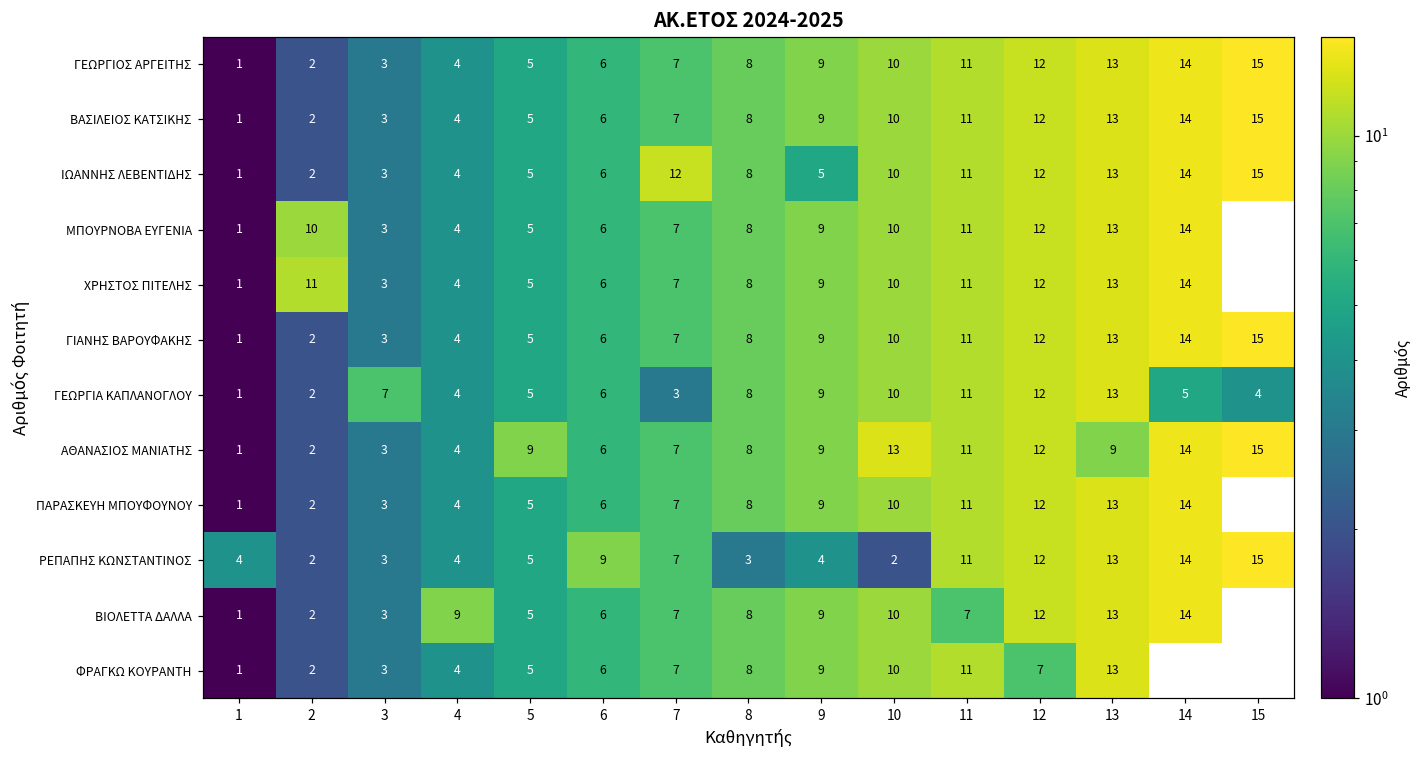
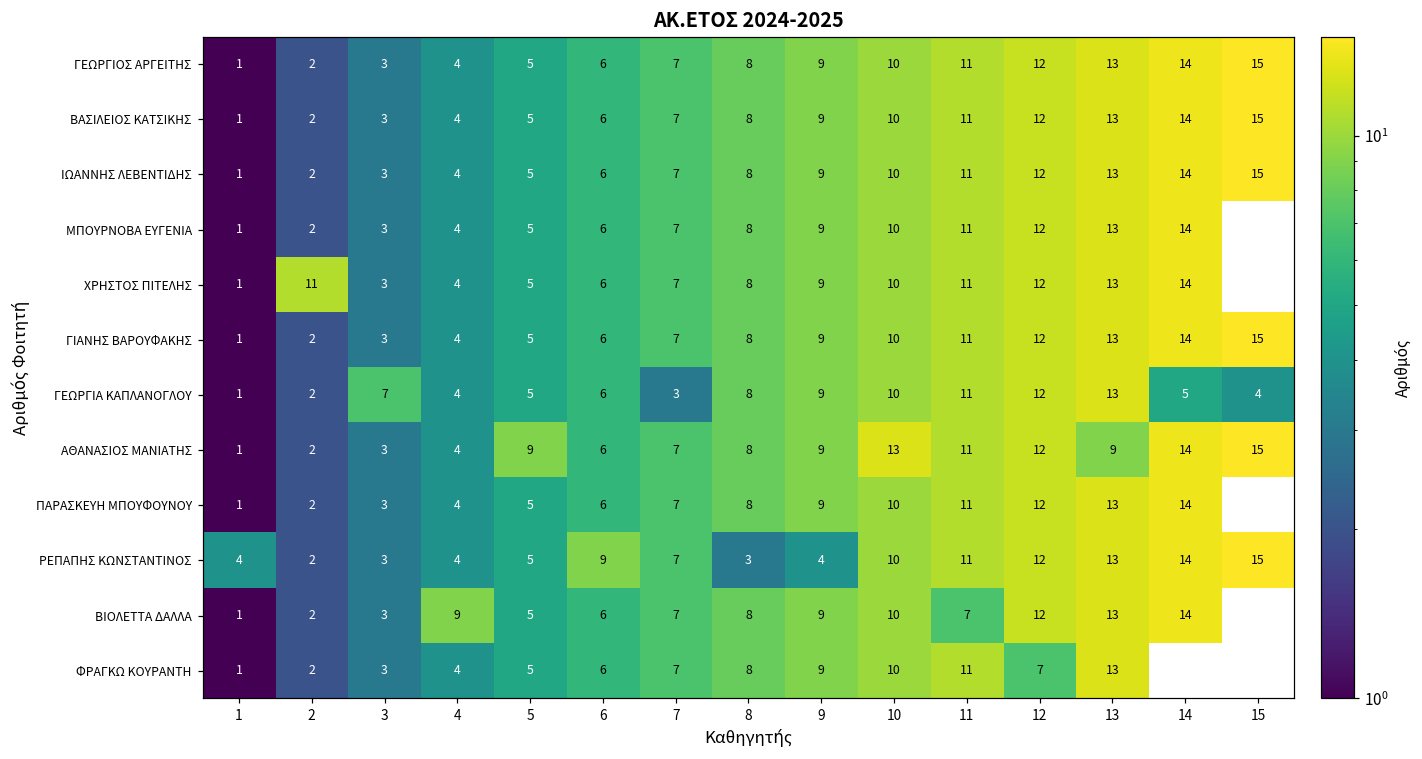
  {
    "ΓΕΩΡΓΙΟΣ ΑΡΓΕΙΤΗΣ": {
      "1": 1,
      "2": 2,
      "3": 3,
      "4": 4,
      "5": 5,
      "6": 6,
      "7": 7,
      "8": 8,
      "9": 9,
      "10": 10,
      "11": 11,
      "12": 12,
      "13": 13,
      "14": 14,
      "15": 15
    },
    "ΒΑΣΙΛΕΙΟΣ ΚΑΤΣΙΚΗΣ": {
      "1": 1,
      "2": 2,
      "3": 3,
      "4": 4,
      "5": 5,
      "6": 6,
      "7": 7,
      "8": 8,
      "9": 9,
      "10": 10,
      "11": 11,
      "12": 12,
      "13": 13,
      "14": 14,
      "15": 15
    },
    "ΙΩΑΝΝΗΣ ΛΕΒΕΝΤΙΔΗΣ": {
      "1": 1,
      "2": 2,
      "3": 3,
      "4": 4,
      "5": 5,
      "6": 6,
-     "7": 12,
+     "7": 7,
      "8": 8,
-     "9": 5,
+     "9": 9,
      "10": 10,
      "11": 11,
      "12": 12,
      "13": 13,
      "14": 14,
      "15": 15
    },
    "ΜΠΟΥΡΝΟΒΑ ΕΥΓΕΝΙΑ": {
      "1": 1,
-     "2": 10,
+     "2": 2,
      "3": 3,
      "4": 4,
      "5": 5,
      "6": 6,
      "7": 7,
      "8": 8,
      "9": 9,
      "10": 10,
      "11": 11,
      "12": 12,
      "13": 13,
      "14": 14
    },
    "ΧΡΗΣΤΟΣ ΠΙΤΕΛΗΣ": {
      "1": 1,
      "2": 11,
      "3": 3,
      "4": 4,
      "5": 5,
      "6": 6,
      "7": 7,
      "8": 8,
      "9": 9,
      "10": 10,
      "11": 11,
      "12": 12,
      "13": 13,
      "14": 14
    },
    "ΓΙΑΝΗΣ ΒΑΡΟΥΦΑΚΗΣ": {
      "1": 1,
      "2": 2,
      "3": 3,
      "4": 4,
      "5": 5,
      "6": 6,
      "7": 7,
      "8": 8,
      "9": 9,
      "10": 10,
      "11": 11,
      "12": 12,
      "13": 13,
      "14": 14,
      "15": 15
    },
    "ΓΕΩΡΓΙΑ ΚΑΠΛΑΝΟΓΛΟΥ": {
      "1": 1,
      "2": 2,
      "3": 7,
      "4": 4,
      "5": 5,
      "6": 6,
      "7": 3,
      "8": 8,
      "9": 9,
      "10": 10,
      "11": 11,
      "12": 12,
      "13": 13,
      "14": 5,
      "15": 4
    },
    "ΑΘΑΝΑΣΙΟΣ ΜΑΝΙΑΤΗΣ": {
      "1": 1,
      "2": 2,
      "3": 3,
      "4": 4,
      "5": 9,
      "6": 6,
      "7": 7,
      "8": 8,
      "9": 9,
      "10": 13,
      "11": 11,
      "12": 12,
      "13": 9,
      "14": 14,
      "15": 15
    },
    "ΠΑΡΑΣΚΕΥΗ ΜΠΟΥΦΟΥΝΟΥ": {
      "1": 1,
      "2": 2,
      "3": 3,
      "4": 4,
      "5": 5,
      "6": 6,
      "7": 7,
      "8": 8,
      "9": 9,
      "10": 10,
      "11": 11,
      "12": 12,
      "13": 13,
      "14": 14
    },
    "ΡΕΠΑΠΗΣ ΚΩΝΣΤΑΝΤΙΝΟΣ": {
      "1": 4,
      "2": 2,
      "3": 3,
      "4": 4,
      "5": 5,
      "6": 9,
      "7": 7,
      "8": 3,
      "9": 4,
-     "10": 2,
+     "10": 10,
      "11": 11,
      "12": 12,
      "13": 13,
      "14": 14,
      "15": 15
    },
    "ΒΙΟΛΕΤΤΑ ΔΑΛΛΑ": {
      "1": 1,
      "2": 2,
      "3": 3,
      "4": 9,
      "5": 5,
      "6": 6,
      "7": 7,
      "8": 8,
      "9": 9,
      "10": 10,
      "11": 7,
      "12": 12,
      "13": 13,
      "14": 14
    },
    "ΦΡΑΓΚΩ ΚΟΥΡΑΝΤΗ": {
      "1": 1,
      "2": 2,
      "3": 3,
      "4": 4,
      "5": 5,
      "6": 6,
      "7": 7,
      "8": 8,
      "9": 9,
      "10": 10,
      "11": 11,
      "12": 7,
      "13": 13
    }
  }
